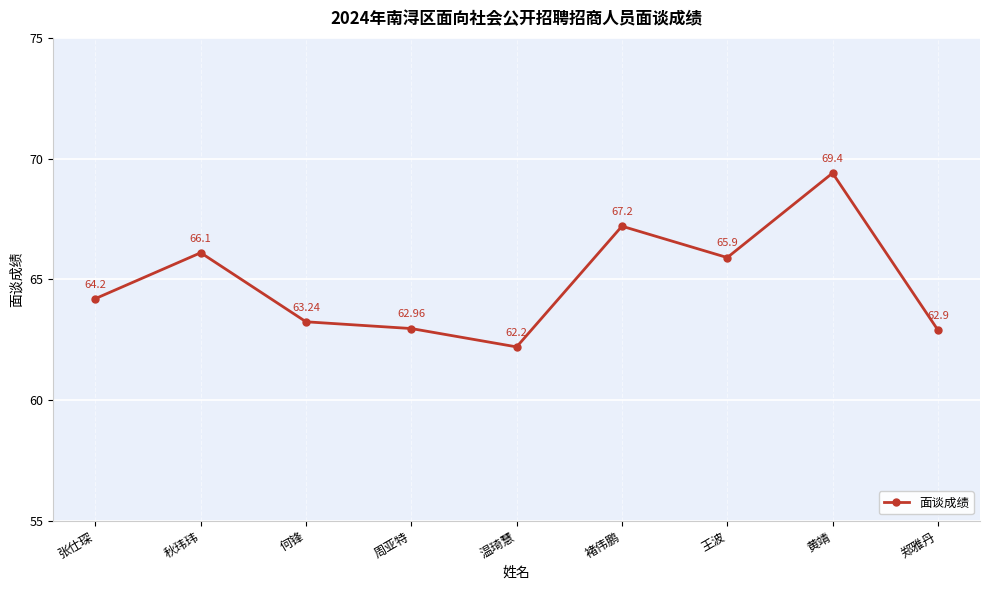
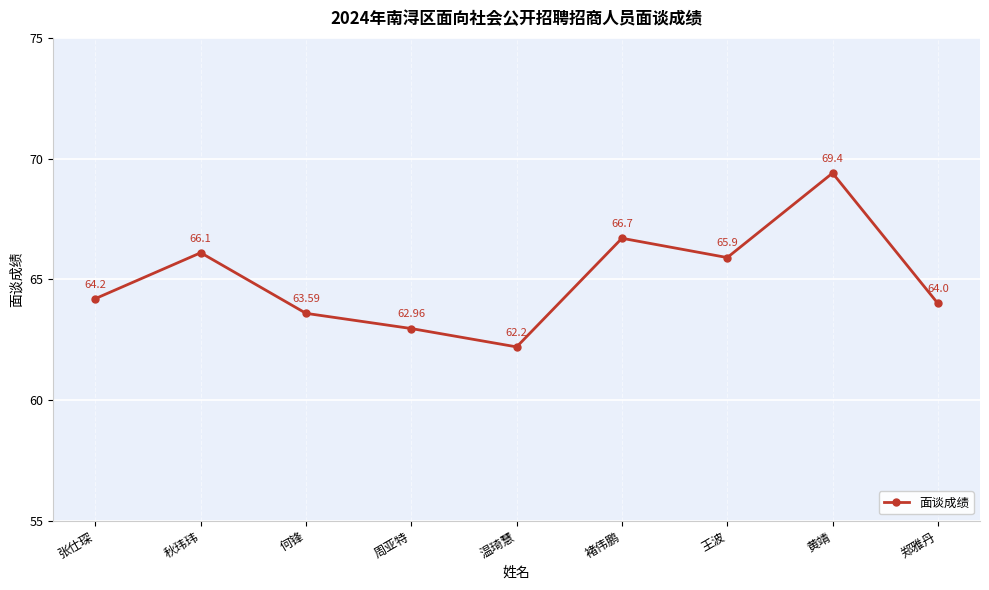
  {
    "张仕琛": 64.2,
    "秋玮玮": 66.1,
-   "何锋": 63.24,
+   "何锋": 63.59,
    "周亚特": 62.96,
    "温琦慧": 62.2,
-   "褚伟鹏": 67.2,
+   "褚伟鹏": 66.7,
    "王波": 65.9,
    "黄靖": 69.4,
-   "郑雅丹": 62.9
+   "郑雅丹": 64.0
  }
